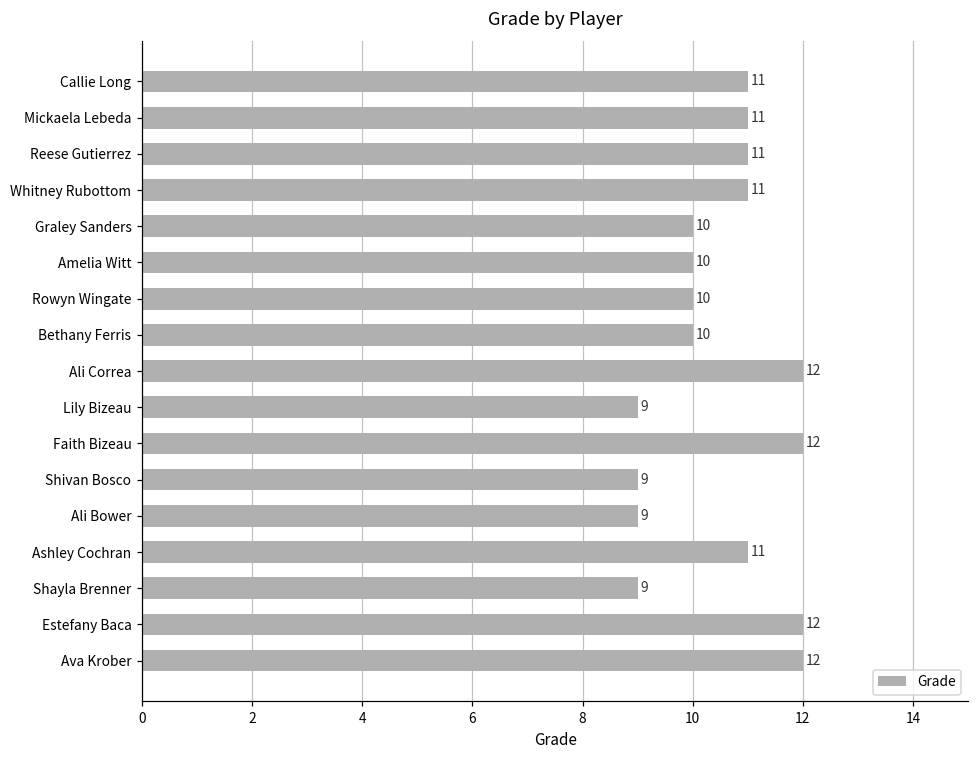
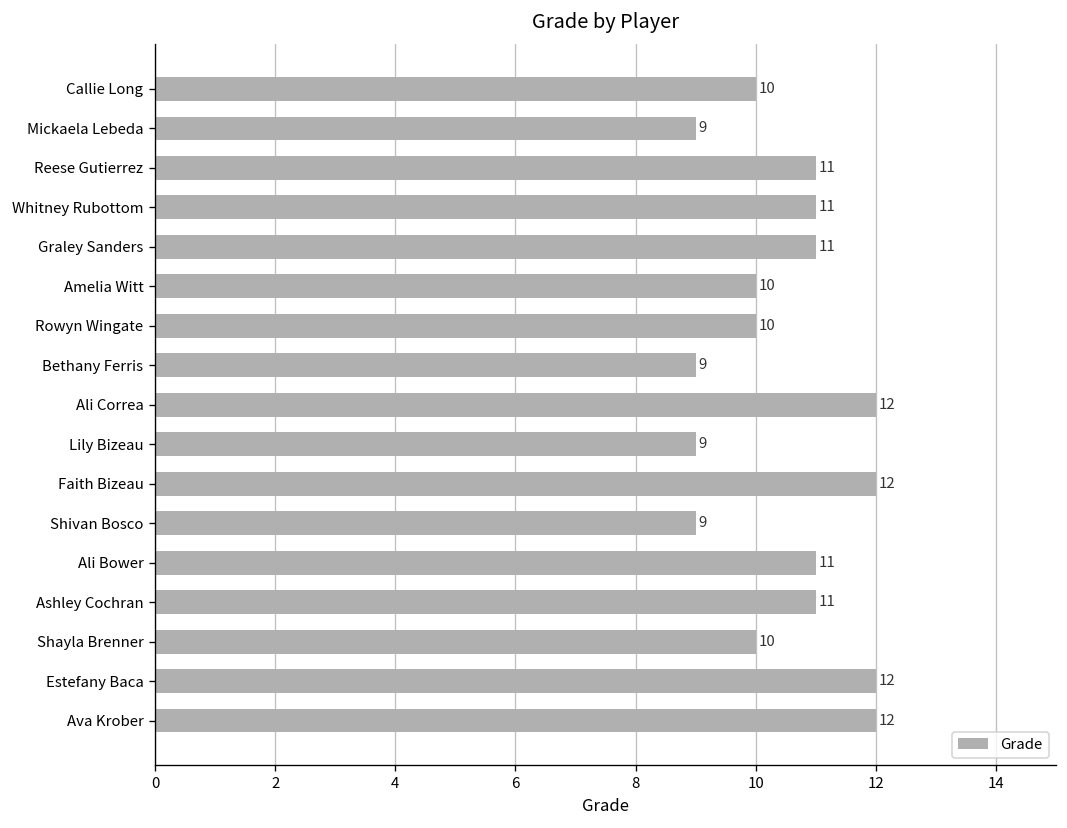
  {
-   "Callie Long": 11,
-   "Mickaela Lebeda": 11,
+   "Callie Long": 10,
+   "Mickaela Lebeda": 9,
    "Reese Gutierrez": 11,
    "Whitney Rubottom": 11,
-   "Graley Sanders": 10,
+   "Graley Sanders": 11,
    "Amelia Witt": 10,
    "Rowyn Wingate": 10,
-   "Bethany Ferris": 10,
+   "Bethany Ferris": 9,
    "Ali Correa": 12,
    "Lily Bizeau": 9,
    "Faith Bizeau": 12,
    "Shivan Bosco": 9,
-   "Ali Bower": 9,
+   "Ali Bower": 11,
    "Ashley Cochran": 11,
-   "Shayla Brenner": 9,
+   "Shayla Brenner": 10,
    "Estefany Baca": 12,
    "Ava Krober": 12
  }
